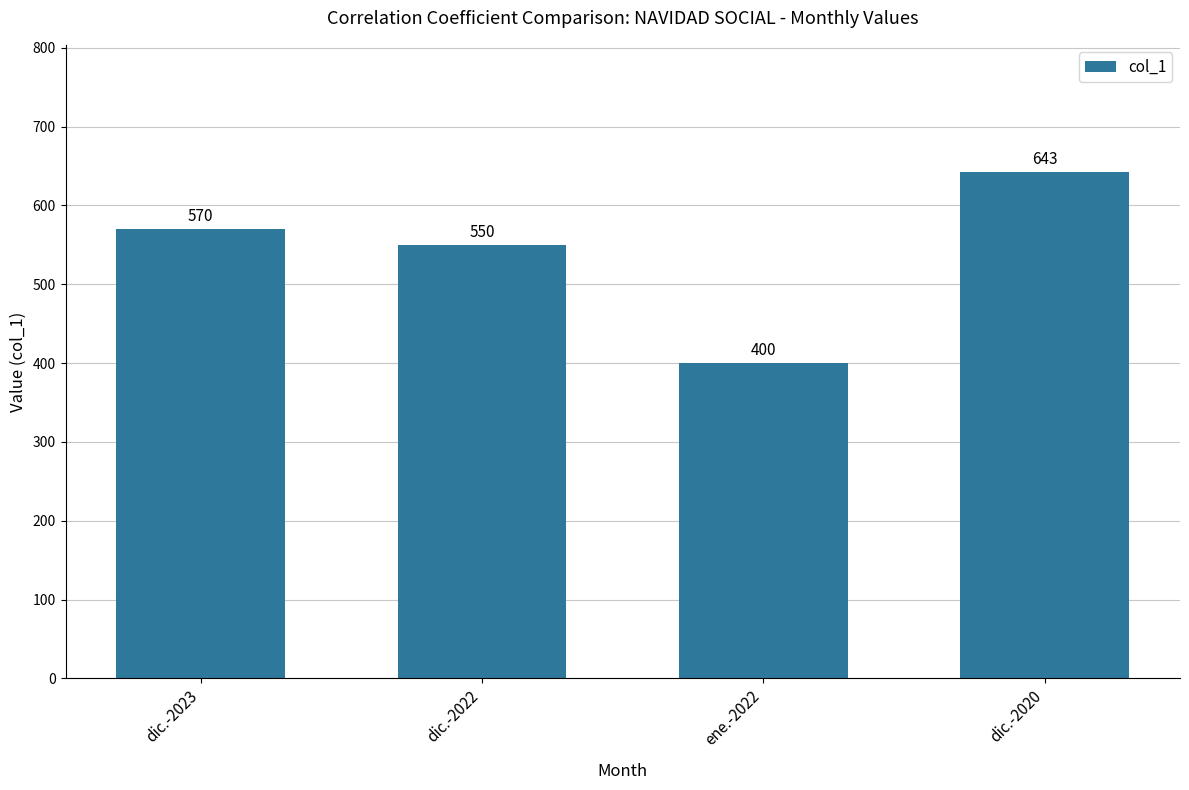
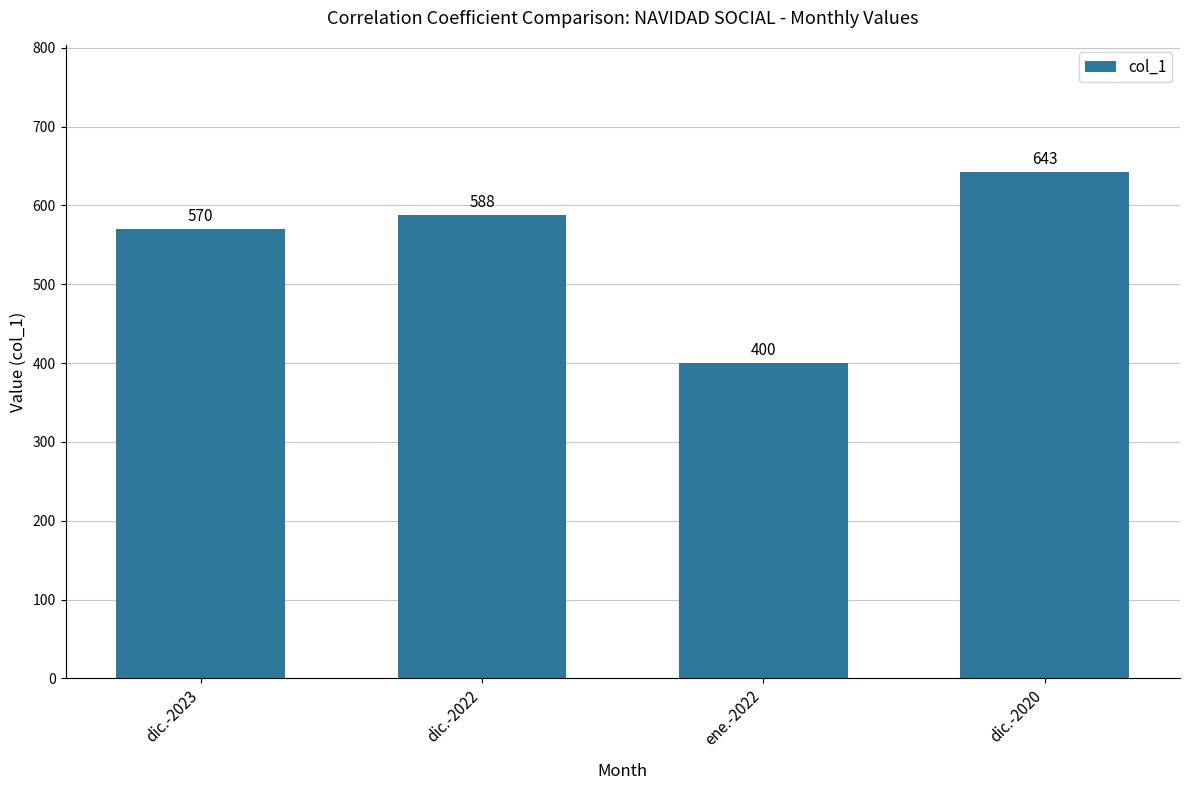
  {
    "dic.-2023": 570,
-   "dic.-2022": 550,
+   "dic.-2022": 588,
    "ene.-2022": 400,
    "dic.-2020": 643
  }
